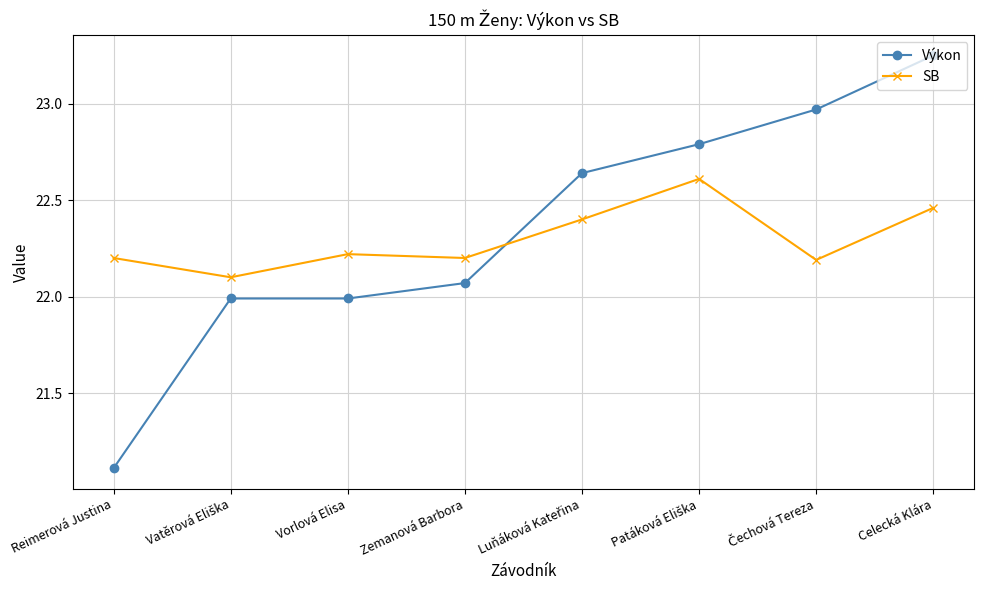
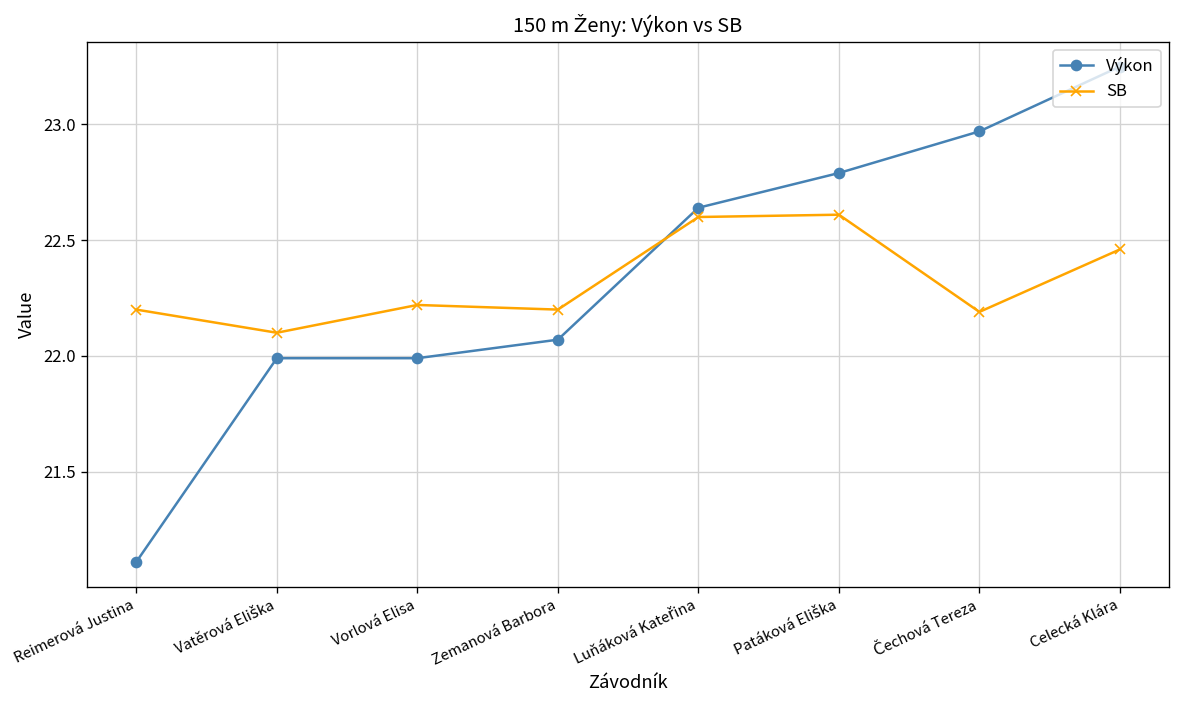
  {
    "Výkon": {
      "Reimerová Justina": 21.1,
      "Vatěrová Eliška": 22.0,
      "Vorlová Elisa": 22.0,
      "Zemanová Barbora": 22.07,
      "Luňáková Kateřina": 22.64,
      "Patáková Eliška": 22.8,
      "Čechová Tereza": 22.97
    },
    "SB": {
      "Reimerová Justina": 22.2,
      "Vatěrová Eliška": 22.1,
      "Vorlová Elisa": 22.22,
      "Zemanová Barbora": 22.2,
-     "Luňáková Kateřina": 22.4,
+     "Luňáková Kateřina": 22.6,
      "Patáková Eliška": 22.6,
      "Čechová Tereza": 22.2,
      "Celecká Klára": 22.46
    }
  }
